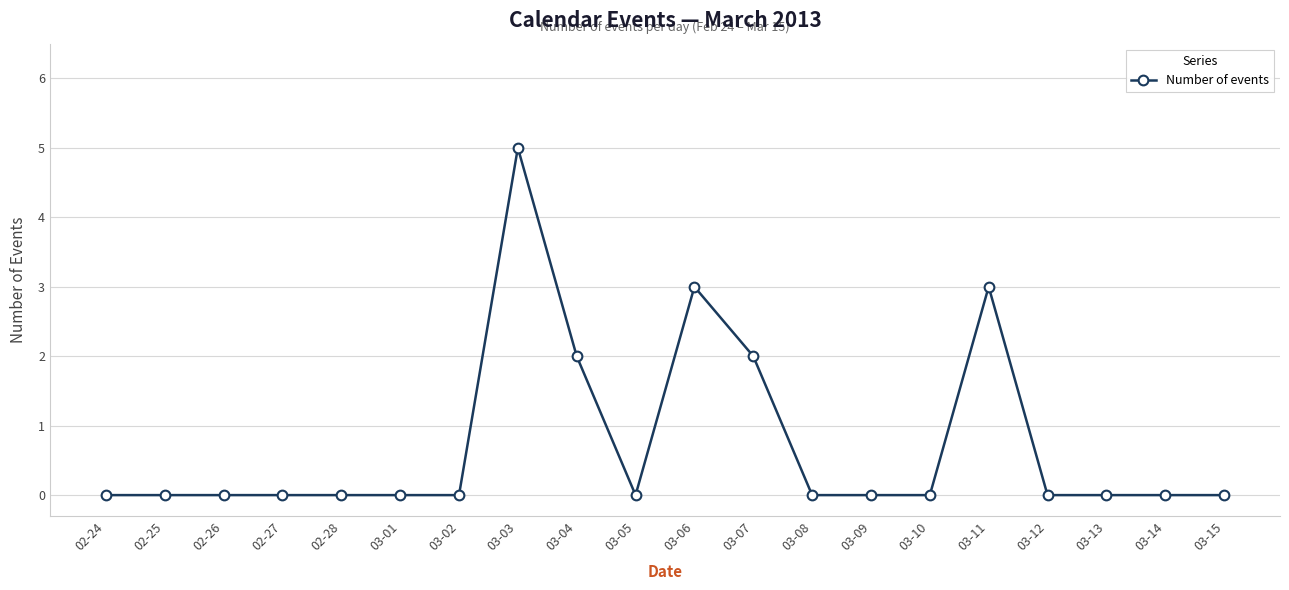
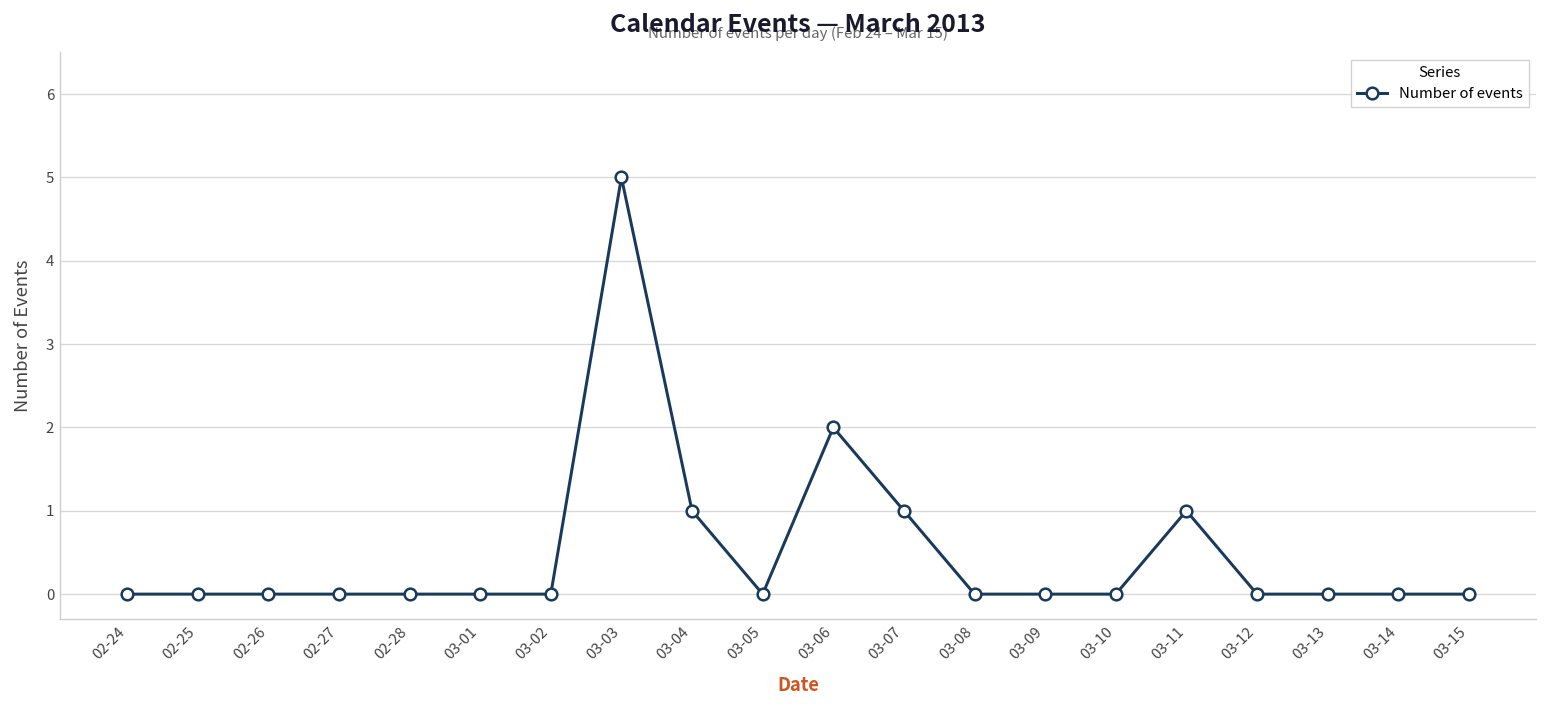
  {
    "02-24": 0,
    "02-25": 0,
    "02-26": 0,
    "02-27": 0,
    "02-28": 0,
    "03-01": 0,
    "03-02": 0,
    "03-03": 5,
-   "03-04": 2,
+   "03-04": 1,
    "03-05": 0,
-   "03-06": 3,
-   "03-07": 2,
+   "03-06": 2,
+   "03-07": 1,
    "03-08": 0,
    "03-09": 0,
    "03-10": 0,
-   "03-11": 3,
+   "03-11": 1,
    "03-12": 0,
    "03-13": 0,
    "03-14": 0,
    "03-15": 0
  }
